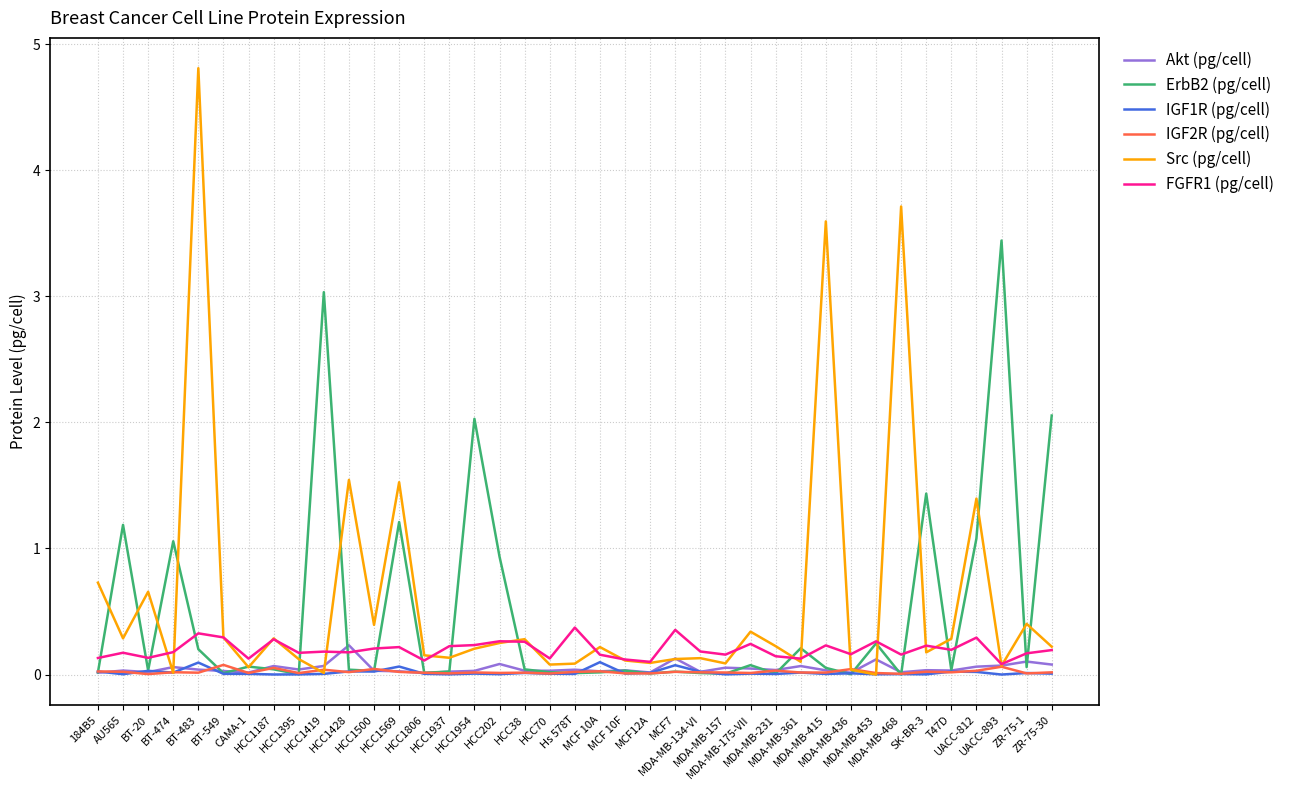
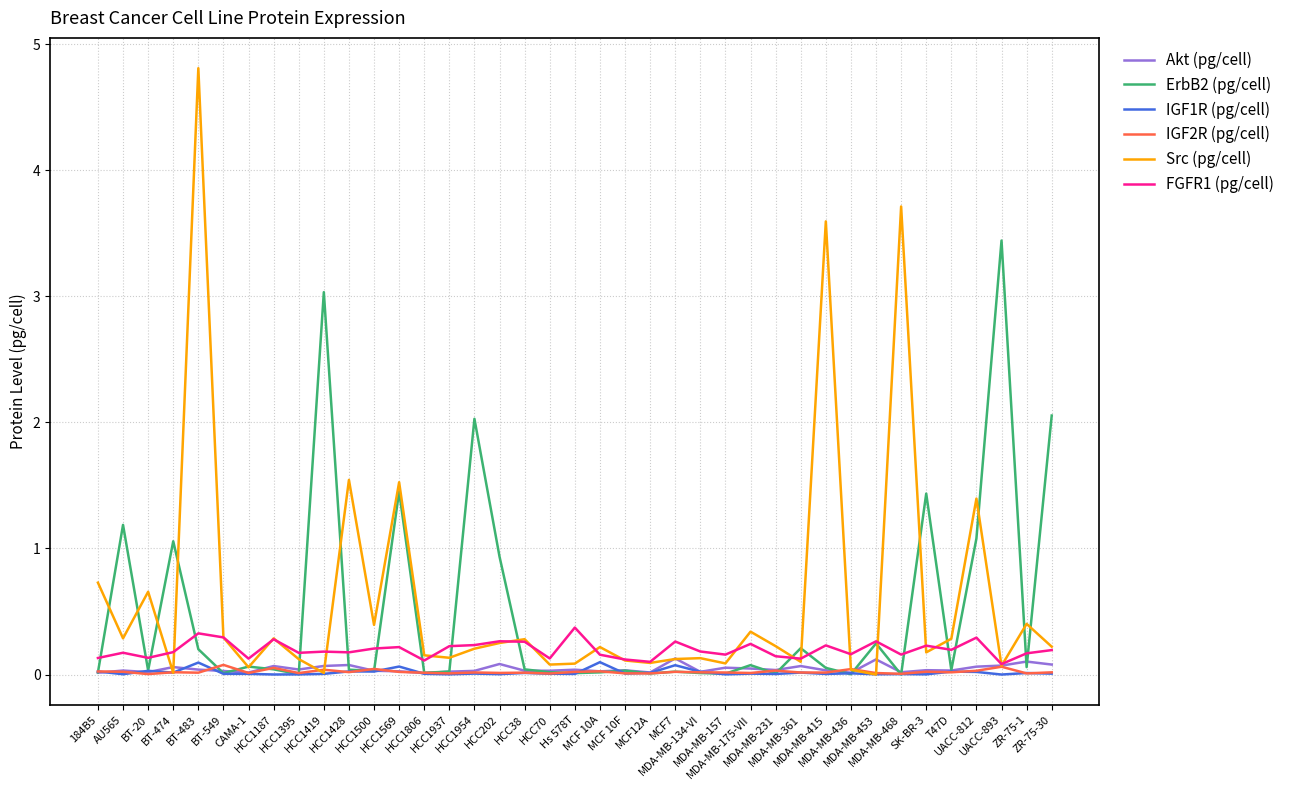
  {
    "Akt (pg/cell)": {
      "BT-474": 0.06,
      "BT-483": 0.04,
      "HCC1395": 0.04,
      "HCC1419": 0.07,
-     "HCC1428": 0.23,
+     "HCC1428": 0.08,
      "HCC202": 0.08,
      "MDA-MB-157": 0.05,
      "MDA-MB-175-VII": 0.05,
      "MDA-MB-361": 0.07,
      "MDA-MB-453": 0.12,
      "UACC-812": 0.06,
      "ZR-75-1": 0.10,
      "ZR-75-30": 0.08
    },
    "ErbB2 (pg/cell)": {
      "AU565": 1.19,
      "BT-474": 1.06,
      "BT-483": 0.20,
      "HCC1419": 3.03,
-     "HCC1569": 1.21,
+     "HCC1569": 1.45,
      "HCC1954": 2.03,
      "HCC202": 0.94,
      "MDA-MB-175-VII": 0.07,
      "MDA-MB-361": 0.21,
      "SK-BR-3": 1.44,
      "UACC-812": 1.08,
      "UACC-893": 3.44,
      "ZR-75-1": 0.06,
      "ZR-75-30": 2.05
    },
    "IGF1R (pg/cell)": {
      "BT-483": 0.10,
      "HCC1187": 0.00,
      "HCC1569": 0.06,
      "MCF 10A": 0.10,
      "MCF7": 0.07,
      "SK-BR-3": 0.00,
      "UACC-893": 0.00
    },
    "IGF2R (pg/cell)": {
      "BT-483": 0.01,
      "BT-549": 0.08,
      "HCC1419": 0.04
    },
    "Src (pg/cell)": {
      "184B5": 0.73,
      "AU565": 0.29,
      "BT-20": 0.66,
      "BT-483": 4.81,
      "HCC1395": 0.12,
      "HCC1428": 1.54,
      "HCC1500": 0.39,
      "HCC1569": 1.53,
      "HCC1806": 0.15,
      "HCC1937": 0.13,
      "HCC1954": 0.21,
      "HCC70": 0.08,
      "Hs 578T": 0.09,
      "MCF 10A": 0.22,
      "MDA-MB-134-VI": 0.13,
      "MDA-MB-157": 0.09,
      "MDA-MB-175-VII": 0.34,
      "MDA-MB-231": 0.23,
      "MDA-MB-361": 0.10,
      "MDA-MB-415": 3.59,
      "MDA-MB-468": 3.71,
      "SK-BR-3": 0.18,
      "T47D": 0.28,
      "UACC-812": 1.40,
      "ZR-75-1": 0.40,
      "ZR-75-30": 0.22
    },
    "FGFR1 (pg/cell)": {
      "184B5": 0.13,
      "AU565": 0.17,
      "BT-20": 0.13,
      "BT-474": 0.18,
      "BT-483": 0.33,
      "CAMA-1": 0.13,
      "HCC1395": 0.17,
      "HCC1419": 0.18,
      "HCC1428": 0.18,
      "HCC1500": 0.21,
      "HCC1569": 0.22,
      "HCC1806": 0.11,
      "HCC1937": 0.23,
      "HCC1954": 0.23,
      "HCC70": 0.13,
      "Hs 578T": 0.37,
      "MCF 10A": 0.16,
-     "MCF7": 0.35,
+     "MCF7": 0.26,
      "MDA-MB-134-VI": 0.18,
      "MDA-MB-157": 0.16,
      "MDA-MB-175-VII": 0.24,
      "MDA-MB-231": 0.15,
      "MDA-MB-361": 0.13,
      "MDA-MB-415": 0.23,
      "MDA-MB-436": 0.16,
      "MDA-MB-468": 0.16,
      "SK-BR-3": 0.23,
      "T47D": 0.20,
      "UACC-812": 0.29,
      "ZR-75-1": 0.17,
      "ZR-75-30": 0.19
    }
  }
